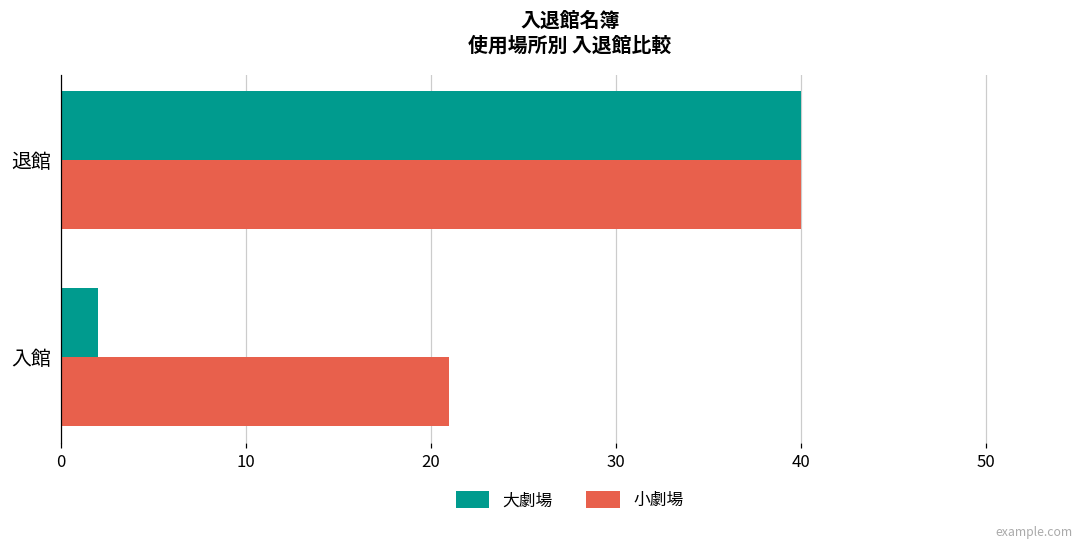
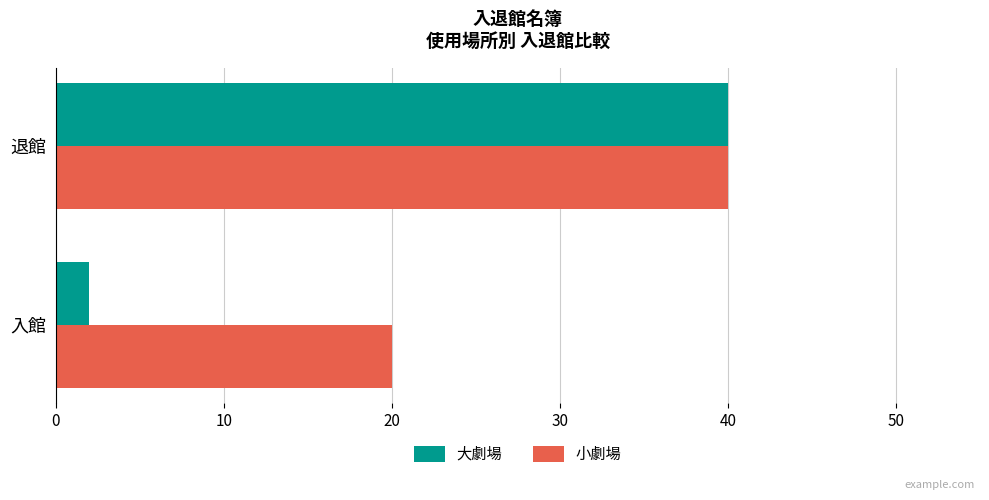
  {
    "大劇場": {
      "退館": 40,
      "入館": 2
    },
    "小劇場": {
      "退館": 40,
-     "入館": 21
+     "入館": 20
    }
  }
